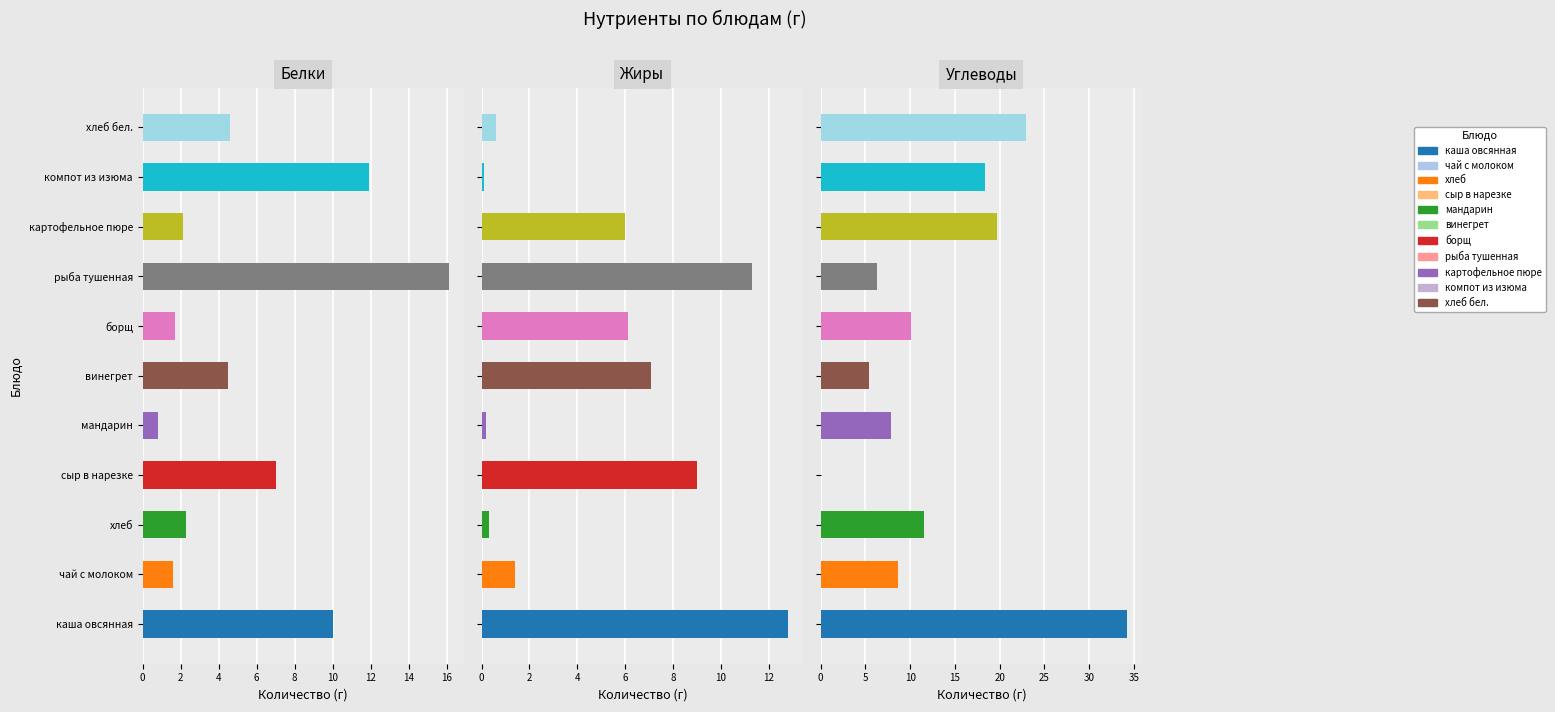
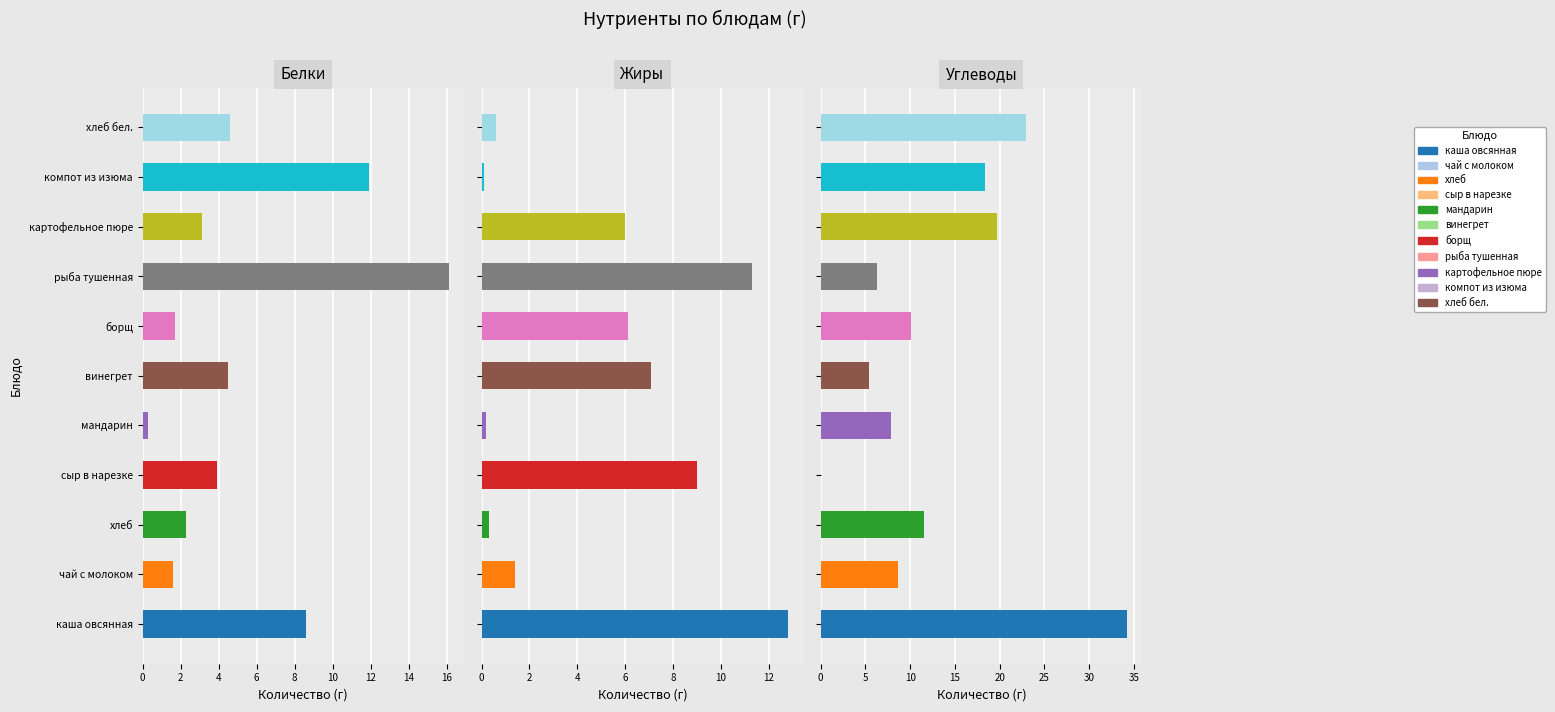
  {
    "Белки": {
      "хлеб бел.": 4.6,
      "компот из изюма": 11.9,
-     "картофельное пюре": 2.1,
+     "картофельное пюре": 3.1,
      "рыба тушенная": 16.1,
      "борщ": 1.7,
      "винегрет": 4.5,
-     "мандарин": 0.8,
-     "сыр в нарезке": 7.0,
+     "мандарин": 0.3,
+     "сыр в нарезке": 3.9,
      "хлеб": 2.3,
      "чай с молоком": 1.6,
-     "каша овсянная": 10.0
+     "каша овсянная": 8.6
    }
  }
